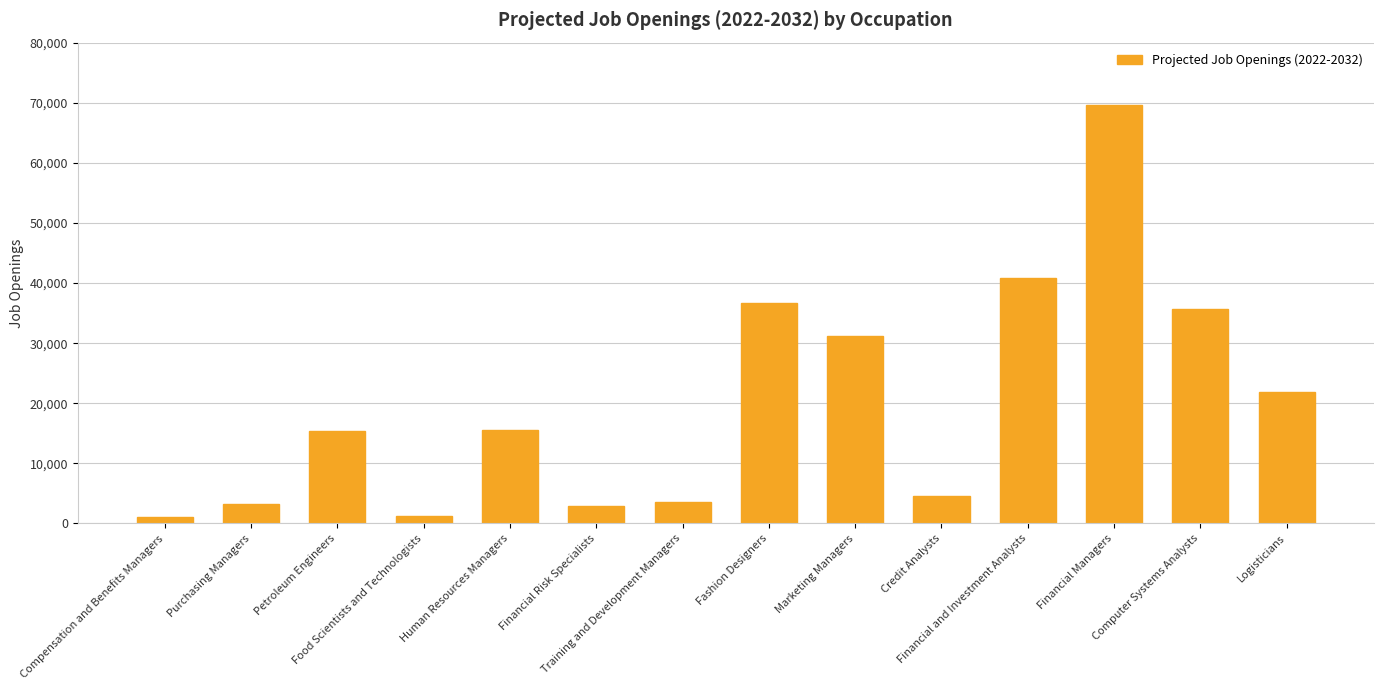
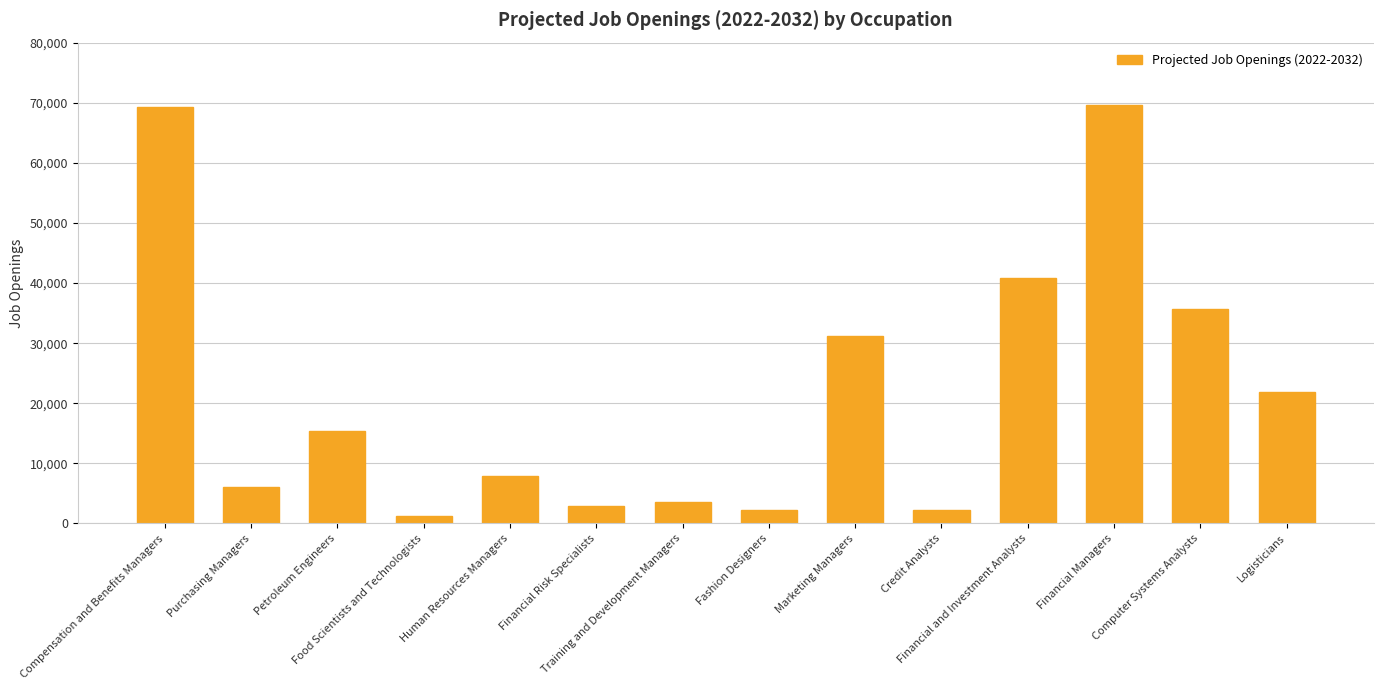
  {
-   "Compensation and Benefits Managers": "1,000",
-   "Purchasing Managers": "3,000",
+   "Compensation and Benefits Managers": "69,000",
+   "Purchasing Managers": "6,000",
    "Petroleum Engineers": "15,000",
    "Food Scientists and Technologists": "1,000",
-   "Human Resources Managers": "16,000",
+   "Human Resources Managers": "8,000",
    "Financial Risk Specialists": "3,000",
    "Training and Development Managers": "4,000",
-   "Fashion Designers": "37,000",
+   "Fashion Designers": "2,000",
    "Marketing Managers": "31,000",
-   "Credit Analysts": "5,000",
+   "Credit Analysts": "2,000",
    "Financial and Investment Analysts": "41,000",
    "Financial Managers": "70,000",
    "Computer Systems Analysts": "36,000",
    "Logisticians": "22,000"
  }
